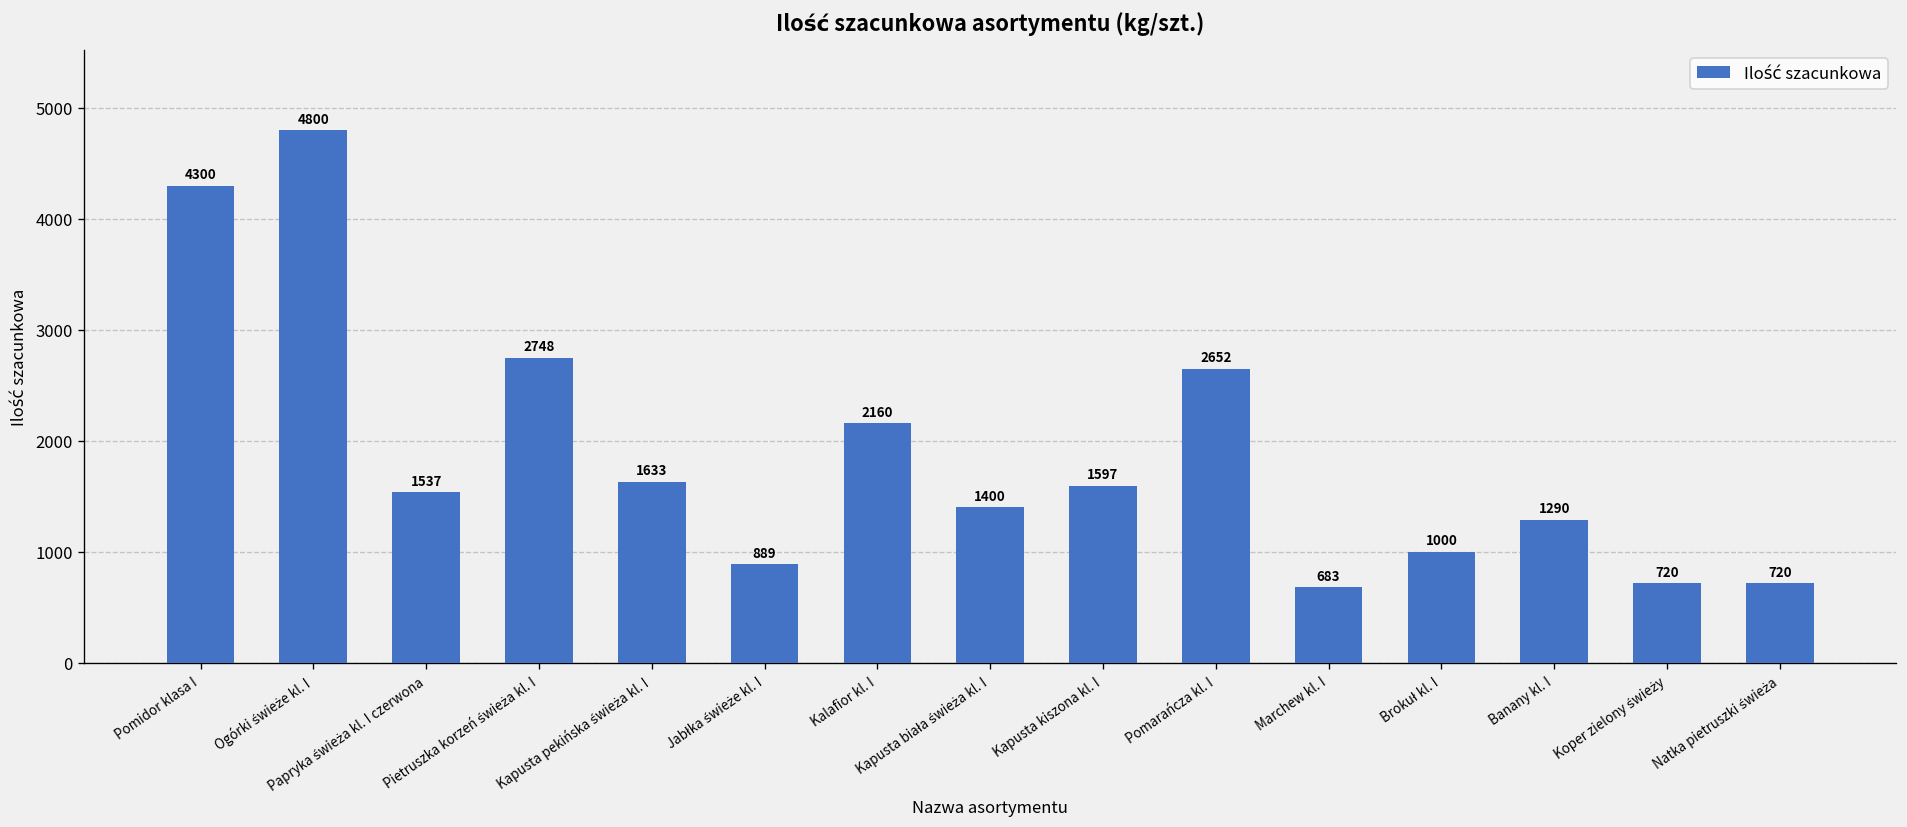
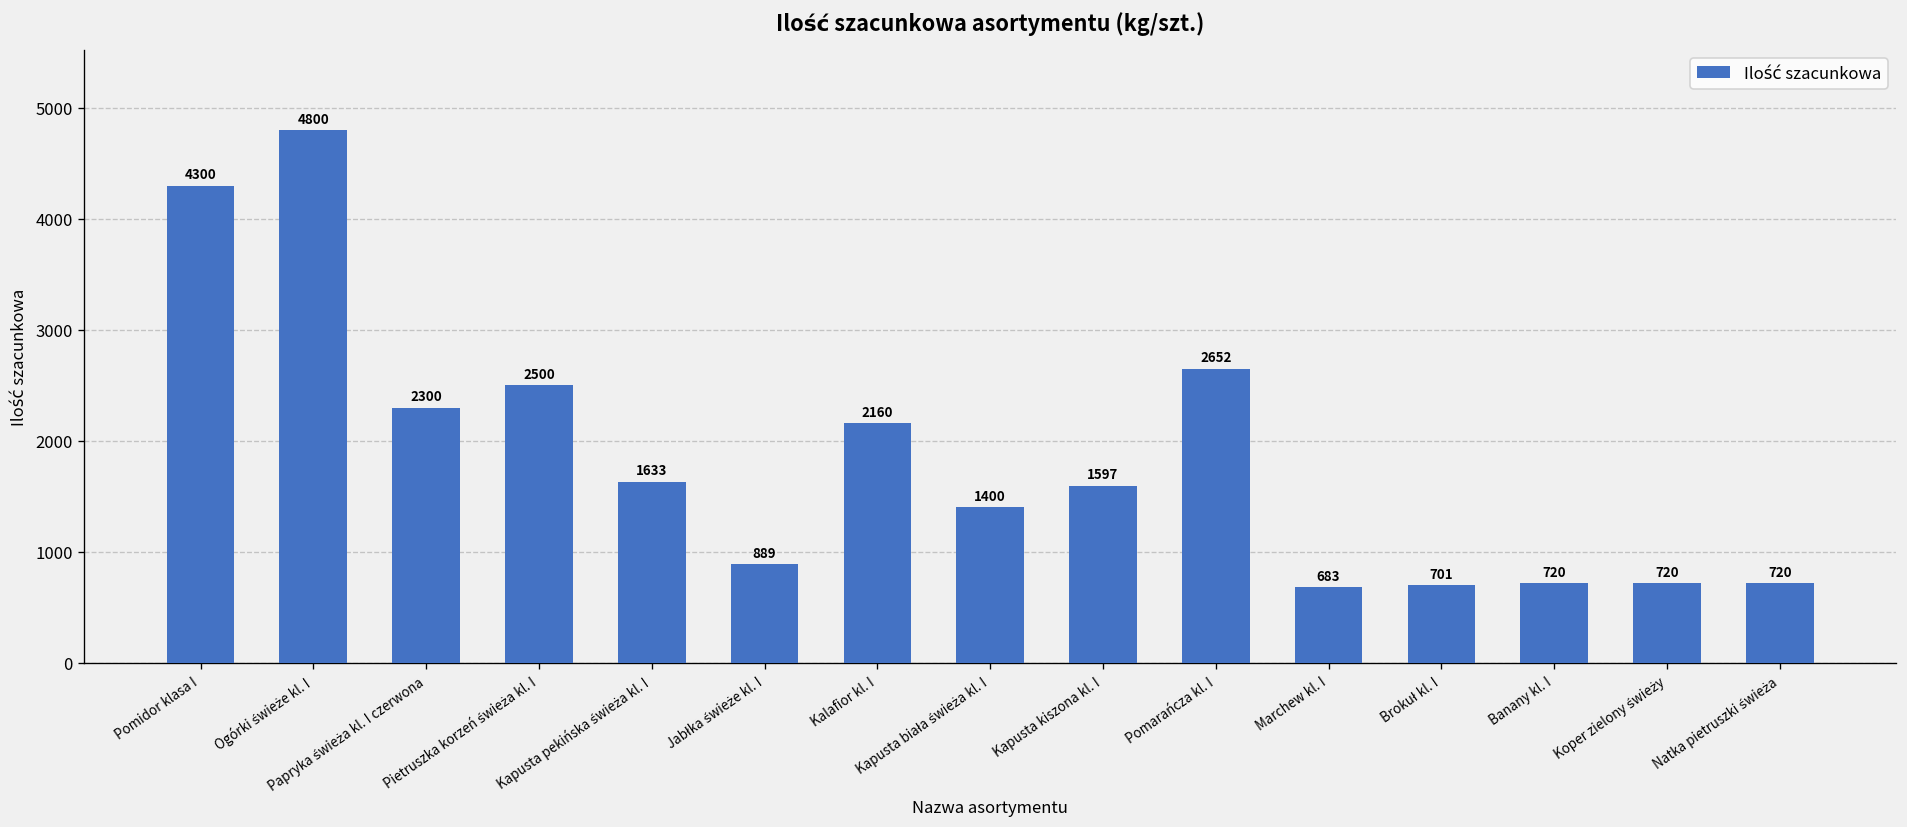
  {
    "Pomidor klasa I": 4300,
    "Ogórki świeże kl. I": 4800,
-   "Papryka świeża kl. I czerwona": 1537,
-   "Pietruszka korzeń świeża kl. I": 2748,
+   "Papryka świeża kl. I czerwona": 2300,
+   "Pietruszka korzeń świeża kl. I": 2500,
    "Kapusta pekińska świeża kl. I": 1633,
    "Jabłka świeże kl. I": 889,
    "Kalafior kl. I": 2160,
    "Kapusta biała świeża kl. I": 1400,
    "Kapusta kiszona kl. I": 1597,
    "Pomarańcza kl. I": 2652,
    "Marchew kl. I": 683,
-   "Brokuł kl. I": 1000,
-   "Banany kl. I": 1290,
+   "Brokuł kl. I": 701,
+   "Banany kl. I": 720,
    "Koper zielony świeży": 720,
    "Natka pietruszki świeża": 720
  }
